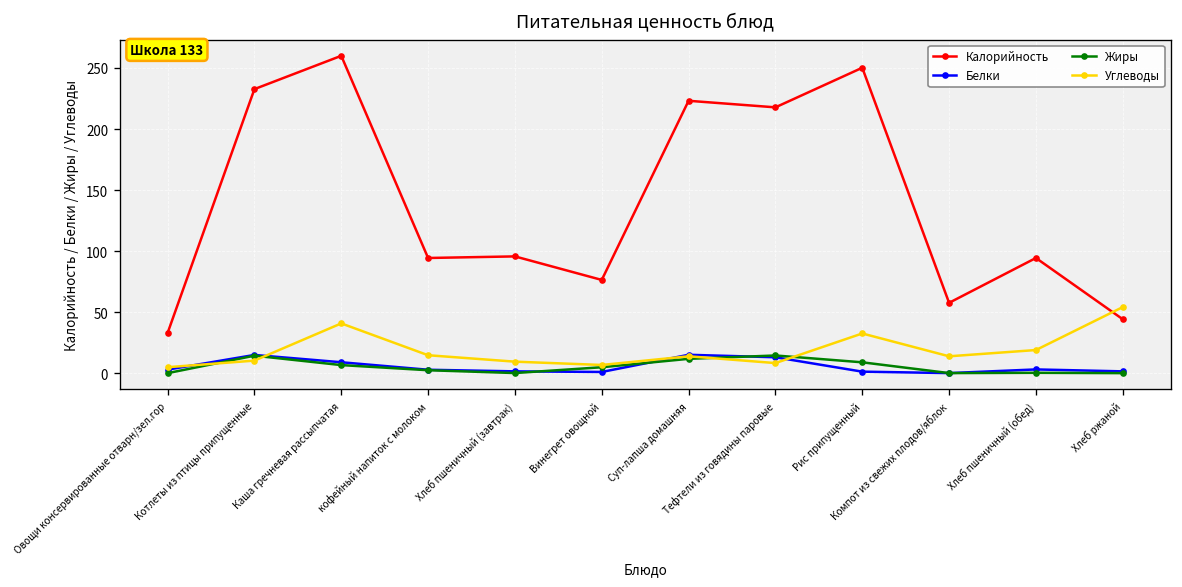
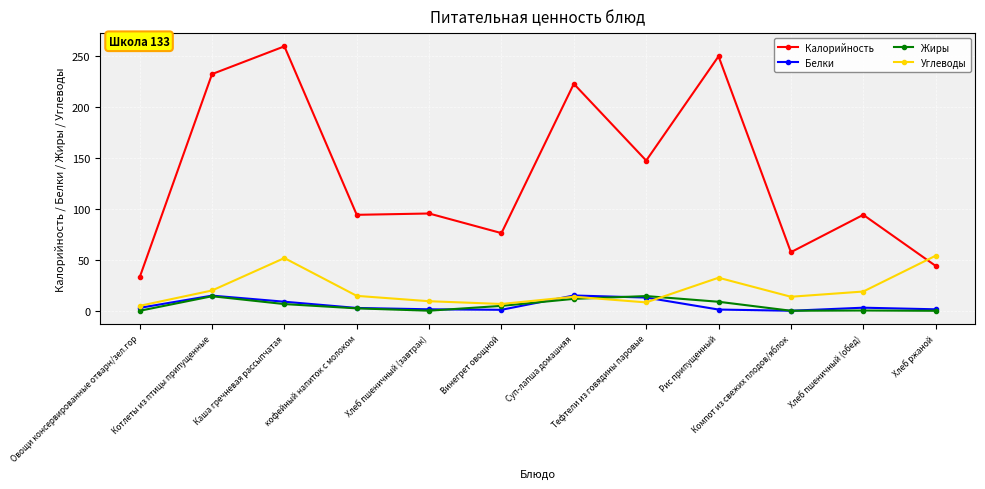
  {
    "Калорийность": {
      "Овощи консервированные отварн/зел.гор": 33,
      "Котлеты из птицы припущенные": 233,
      "Каша гречневая рассыпчатая": 260,
      "кофейный напиток с молоком": 94,
      "Хлеб пшеничный (завтрак)": 96,
      "Винегрет овощной": 76,
      "Суп-лапша домашняя": 223,
-     "Тефтели из говядины паровые": 218,
+     "Тефтели из говядины паровые": 148,
      "Рис припущенный": 250,
      "Компот из свежих плодов/яблок": 58,
      "Хлеб пшеничный (обед)": 94,
      "Хлеб ржаной": 44
    },
    "Белки": {
      "Винегрет овощной": 1,
      "Рис припущенный": 1,
      "Хлеб пшеничный (обед)": 3
    },
    "Жиры": {
      "Овощи консервированные отварн/зел.гор": 0,
      "Рис припущенный": 9,
      "Хлеб пшеничный (обед)": 0
    },
    "Углеводы": {
-     "Котлеты из птицы припущенные": 10,
-     "Каша гречневая рассыпчатая": 41,
+     "Котлеты из птицы припущенные": 20,
+     "Каша гречневая рассыпчатая": 52,
      "кофейный напиток с молоком": 15,
      "Хлеб пшеничный (завтрак)": 10,
      "Тефтели из говядины паровые": 8,
      "Рис припущенный": 33,
      "Компот из свежих плодов/яблок": 14,
      "Хлеб пшеничный (обед)": 19,
      "Хлеб ржаной": 54
    }
  }
